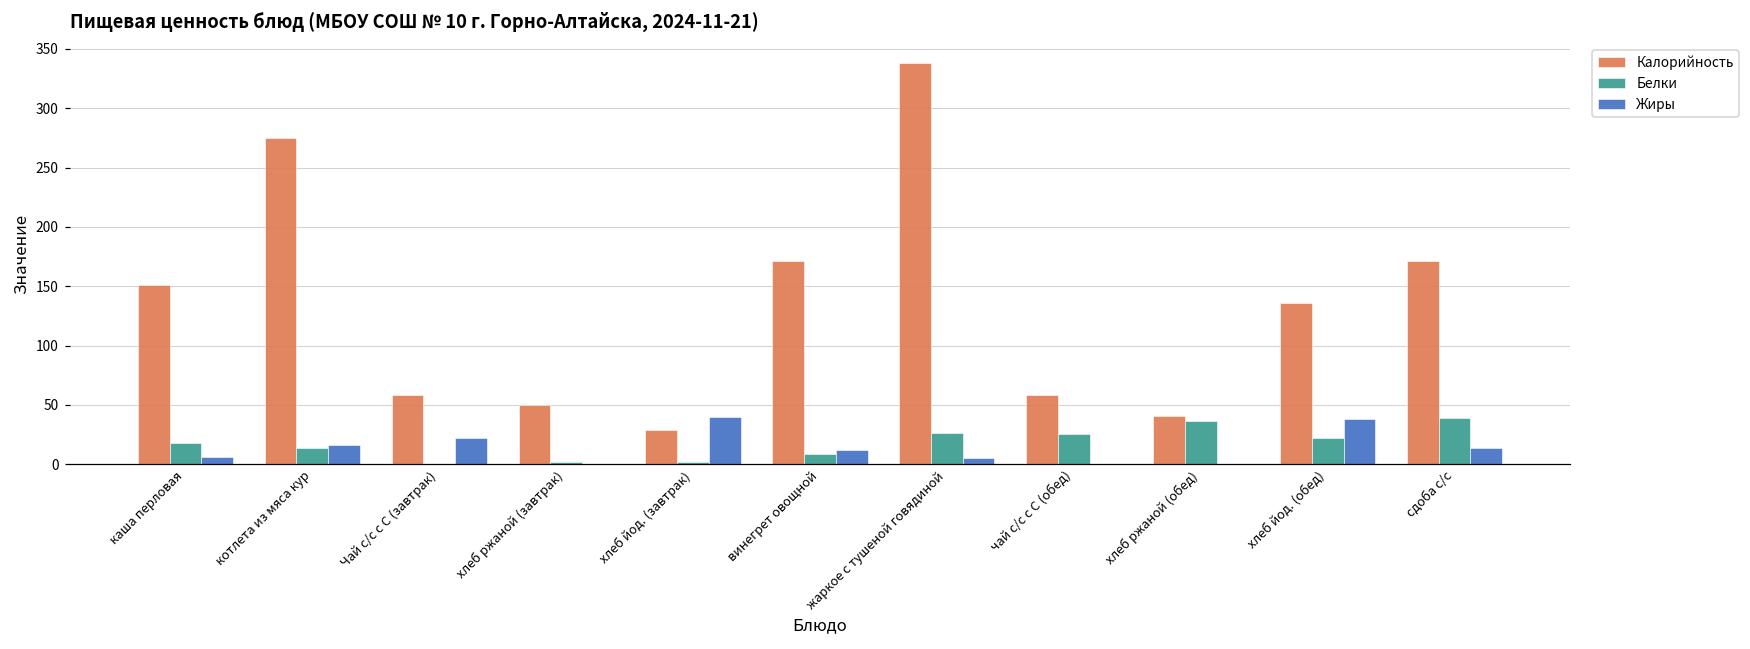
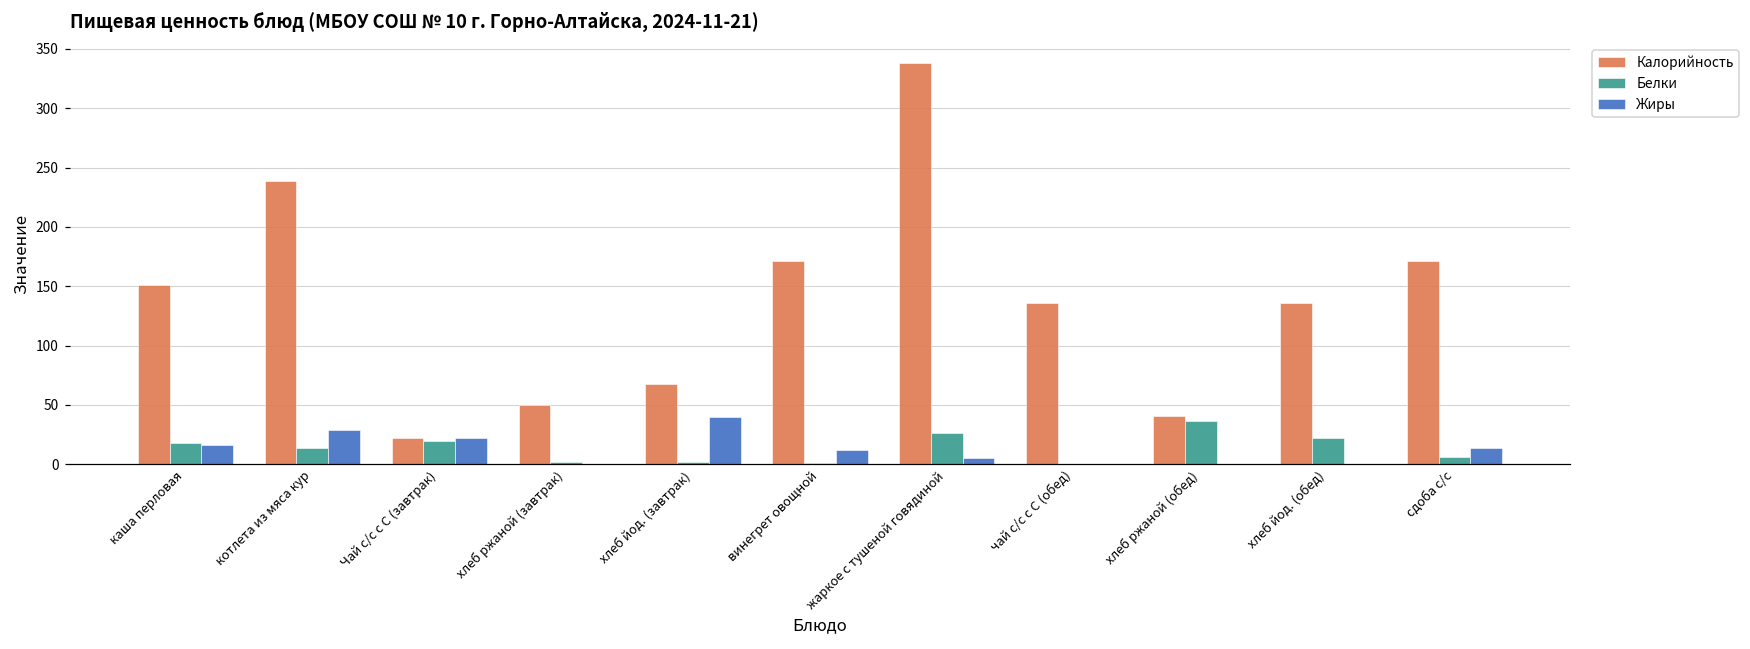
  {
    "Калорийность": {
      "каша перловая": 151,
-     "котлета из мяса кур": 275,
-     "Чай с/с с С (завтрак)": 58,
+     "котлета из мяса кур": 239,
+     "Чай с/с с С (завтрак)": 22,
      "хлеб ржаной (завтрак)": 50,
-     "хлеб йод. (завтрак)": 29,
+     "хлеб йод. (завтрак)": 68,
      "винегрет овощной": 171,
      "жаркое с тушеной говядиной": 338,
-     "чай с/с с С (обед)": 58,
+     "чай с/с с С (обед)": 136,
      "хлеб ржаной (обед)": 41,
      "хлеб йод. (обед)": 136,
      "сдоба с/с": 171
    },
    "Белки": {
      "каша перловая": 18,
      "котлета из мяса кур": 14,
-     "Чай с/с с С (завтрак)": 0,
-     "винегрет овощной": 9,
+     "Чай с/с с С (завтрак)": 20,
+     "винегрет овощной": 1,
      "жаркое с тушеной говядиной": 26,
-     "чай с/с с С (обед)": 25,
+     "чай с/с с С (обед)": 0,
      "хлеб ржаной (обед)": 37,
      "хлеб йод. (обед)": 22,
-     "сдоба с/с": 39
+     "сдоба с/с": 6
    },
    "Жиры": {
-     "каша перловая": 6,
-     "котлета из мяса кур": 16,
+     "каша перловая": 17,
+     "котлета из мяса кур": 29,
      "Чай с/с с С (завтрак)": 22,
      "хлеб йод. (завтрак)": 40,
      "винегрет овощной": 12,
      "жаркое с тушеной говядиной": 5,
      "чай с/с с С (обед)": 0,
-     "хлеб йод. (обед)": 38,
+     "хлеб йод. (обед)": 1,
      "сдоба с/с": 14
    }
  }
